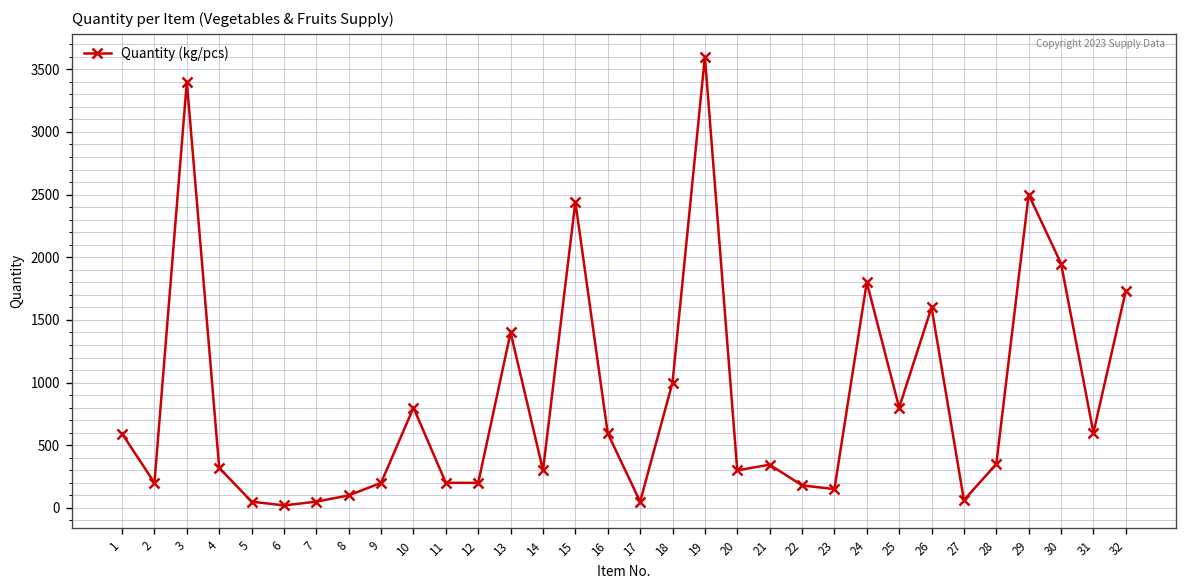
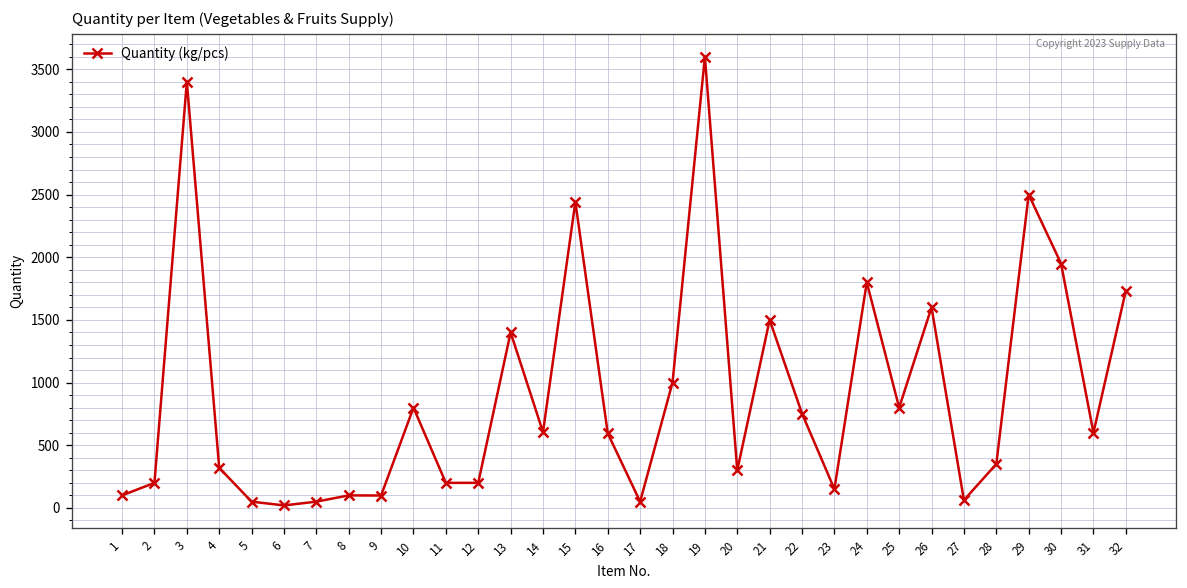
  {
-   "1": 590,
+   "1": 100,
    "2": 200,
    "3": 3400,
    "4": 320,
    "5": 50,
    "6": 20,
    "7": 50,
    "8": 100,
-   "9": 200,
+   "9": 100,
    "10": 800,
    "11": 200,
    "12": 200,
    "13": 1400,
-   "14": 300,
+   "14": 610,
    "15": 2440,
    "16": 600,
    "17": 50,
    "18": 1000,
    "19": 3600,
    "20": 300,
-   "21": 350,
-   "22": 180,
+   "21": 1500,
+   "22": 750,
    "23": 150,
    "24": 1800,
    "25": 800,
    "26": 1600,
    "27": 60,
    "28": 350,
    "29": 2500,
    "30": 1950,
    "31": 600,
    "32": 1730
  }
